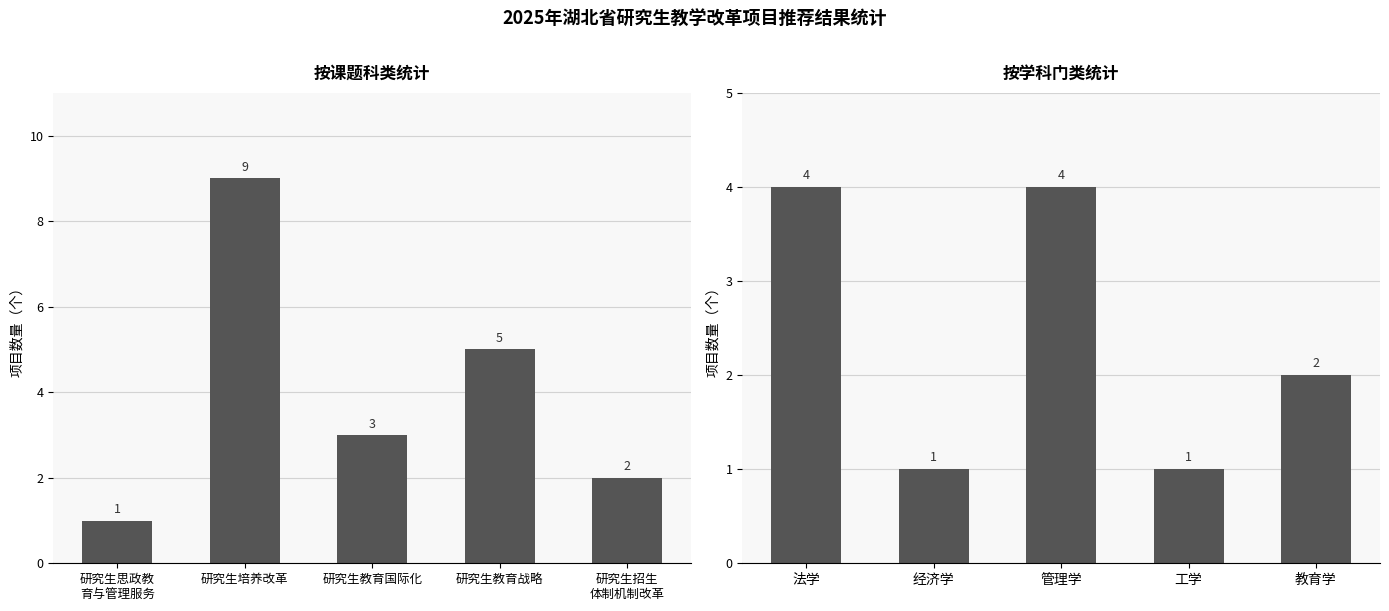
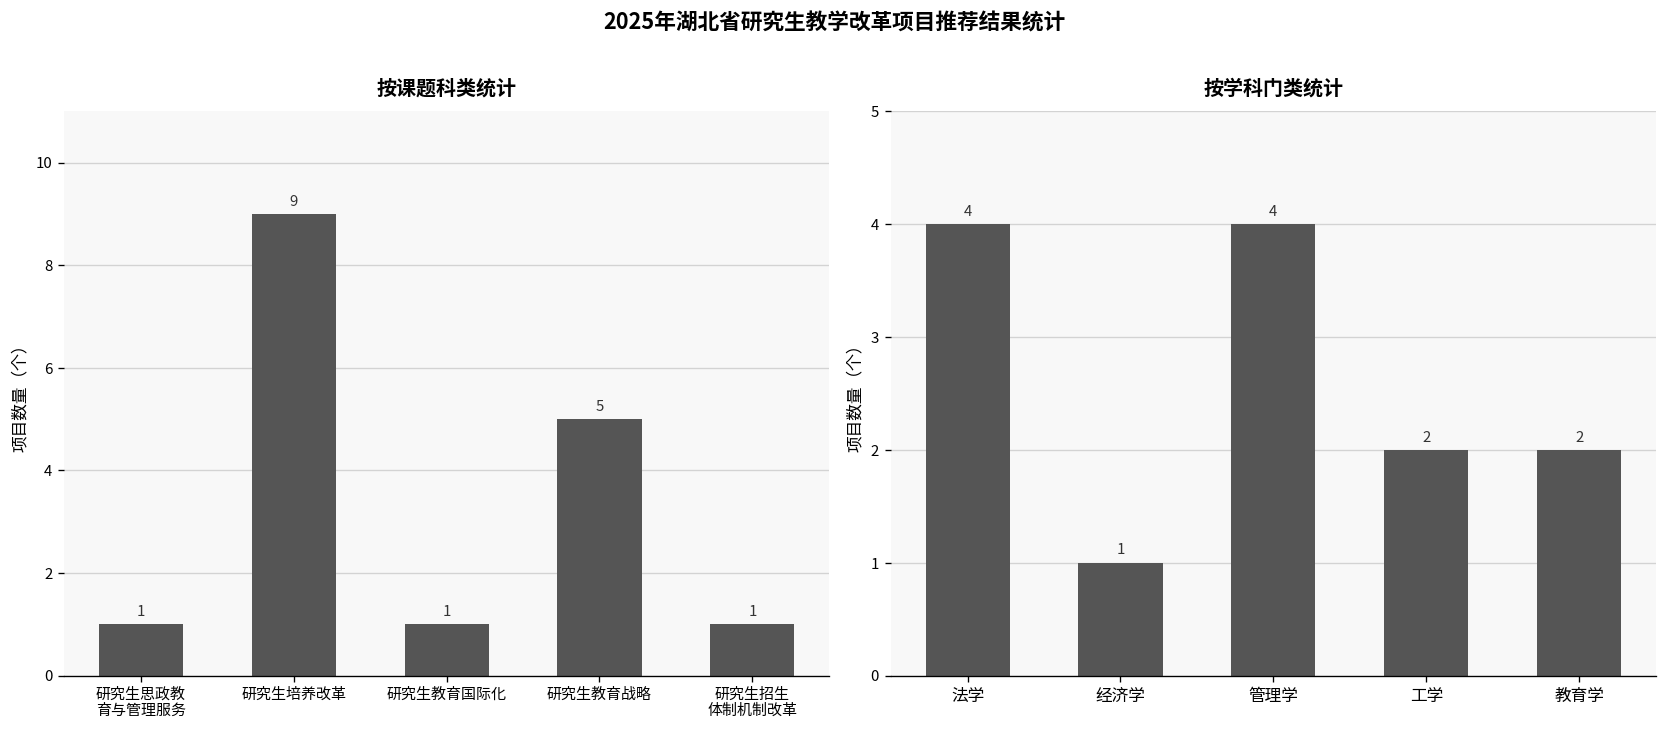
  {
    "按课题科类统计": {
      "研究生思政教 育与管理服务": 1,
      "研究生培养改革": 9,
-     "研究生教育国际化": 3,
+     "研究生教育国际化": 1,
      "研究生教育战略": 5,
-     "研究生招生 体制机制改革": 2
+     "研究生招生 体制机制改革": 1
    },
    "按学科门类统计": {
      "法学": 4,
      "经济学": 1,
      "管理学": 4,
-     "工学": 1,
+     "工学": 2,
      "教育学": 2
    }
  }
